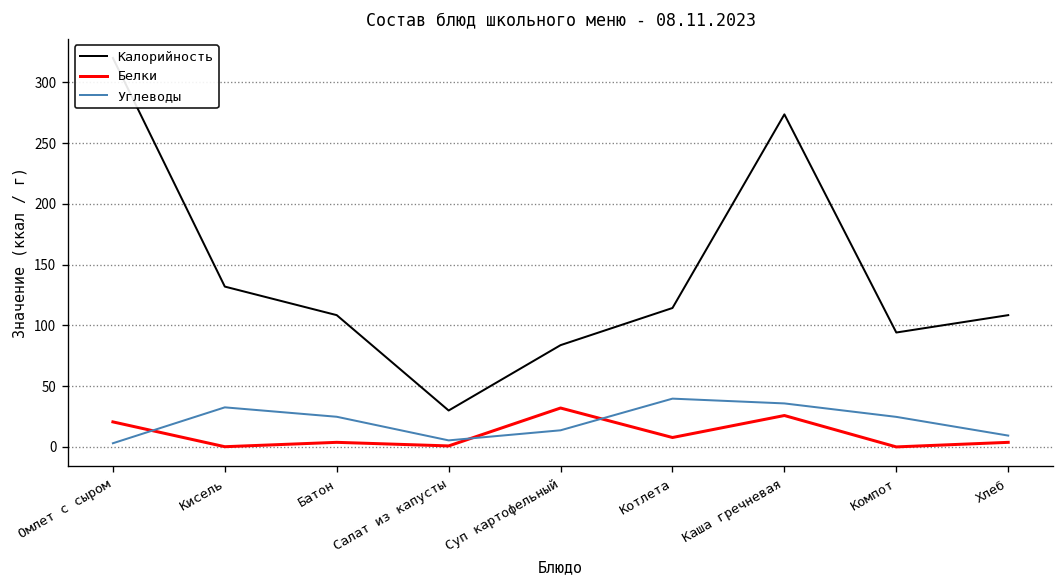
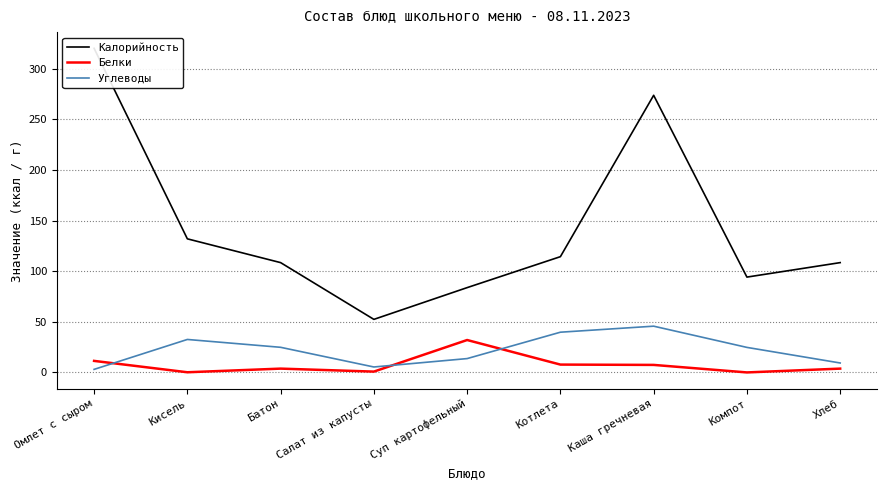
  {
    "Калорийность": {
      "Кисель": 132,
      "Батон": 109,
-     "Салат из капусты": 30,
+     "Салат из капусты": 52,
      "Суп картофельный": 84,
      "Котлета": 114,
      "Каша гречневая": 274,
      "Компот": 94,
      "Хлеб": 109
    },
    "Белки": {
-     "Омлет с сыром": 21,
+     "Омлет с сыром": 11,
      "Кисель": 0,
      "Батон": 4,
      "Салат из капусты": 1,
      "Суп картофельный": 32,
      "Котлета": 8,
-     "Каша гречневая": 26,
+     "Каша гречневая": 7,
      "Компот": 0,
      "Хлеб": 4
    },
    "Углеводы": {
      "Омлет с сыром": 3,
      "Кисель": 33,
      "Батон": 25,
      "Салат из капусты": 5,
      "Суп картофельный": 14,
      "Котлета": 40,
-     "Каша гречневая": 36,
+     "Каша гречневая": 46,
      "Компот": 25,
      "Хлеб": 9
    }
  }
